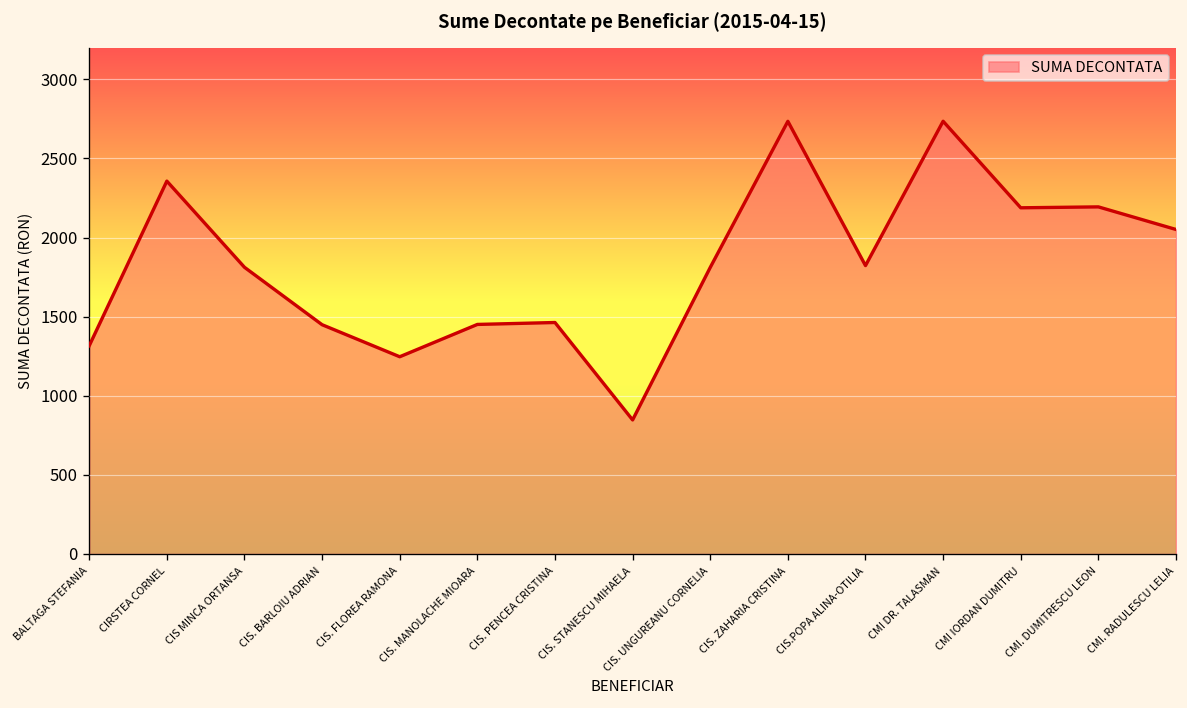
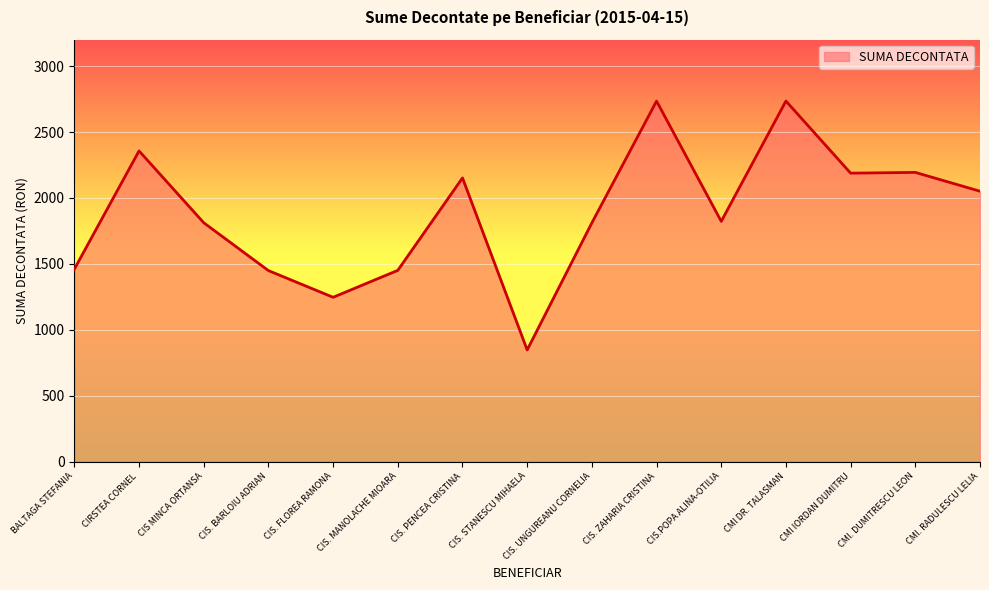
  {
-   "BALTAGA STEFANIA": 1320,
+   "BALTAGA STEFANIA": 1460,
    "CIRSTEA CORNEL": 2360,
    "CIS MINCA ORTANSA": 1810,
    "CIS. BARLOIU ADRIAN": 1450,
    "CIS. FLOREA RAMONA": 1250,
    "CIS. MANOLACHE MIOARA": 1450,
-   "CIS. PENCEA CRISTINA": 1460,
+   "CIS. PENCEA CRISTINA": 2150,
    "CIS. STANESCU MIHAELA": 850,
    "CIS. UNGUREANU CORNELIA": 1810,
    "CIS. ZAHARIA CRISTINA": 2730,
    "CIS.POPA ALINA-OTILIA": 1820,
    "CMI DR. TALASMAN": 2740,
    "CMI IORDAN DUMITRU": 2190,
    "CMI. DUMITRESCU LEON": 2190,
    "CMI. RADULESCU LELIA": 2050
  }
